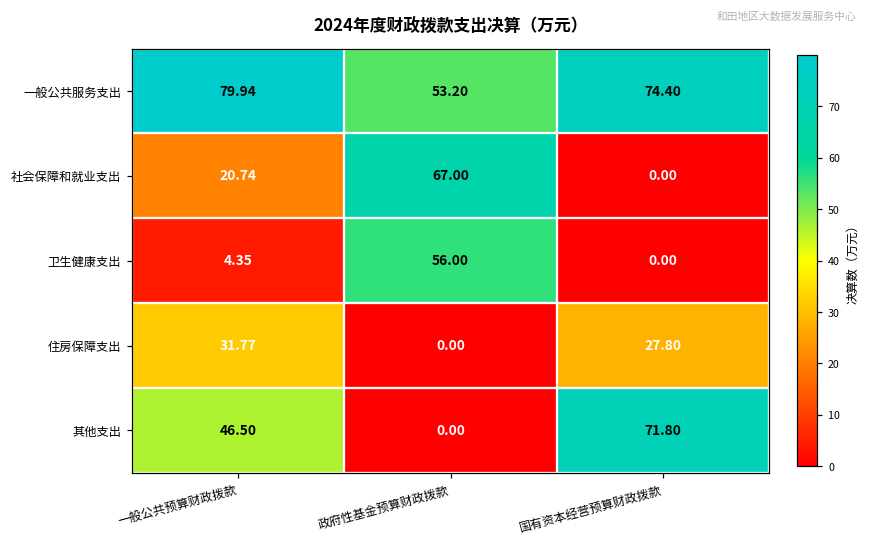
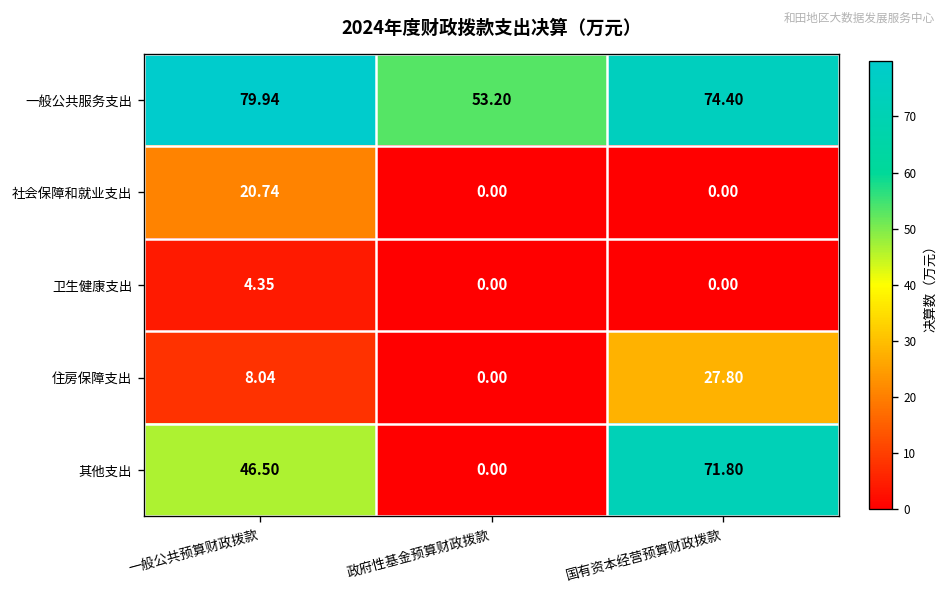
  {
    "一般公共服务支出": {
      "一般公共预算财政拨款": 79.94,
      "政府性基金预算财政拨款": 53.20,
      "国有资本经营预算财政拨款": 74.40
    },
    "社会保障和就业支出": {
      "一般公共预算财政拨款": 20.74,
-     "政府性基金预算财政拨款": 67.00,
+     "政府性基金预算财政拨款": 0.00,
      "国有资本经营预算财政拨款": 0.00
    },
    "卫生健康支出": {
      "一般公共预算财政拨款": 4.35,
-     "政府性基金预算财政拨款": 56.00,
+     "政府性基金预算财政拨款": 0.00,
      "国有资本经营预算财政拨款": 0.00
    },
    "住房保障支出": {
-     "一般公共预算财政拨款": 31.77,
+     "一般公共预算财政拨款": 8.04,
      "政府性基金预算财政拨款": 0.00,
      "国有资本经营预算财政拨款": 27.80
    },
    "其他支出": {
      "一般公共预算财政拨款": 46.50,
      "政府性基金预算财政拨款": 0.00,
      "国有资本经营预算财政拨款": 71.80
    }
  }
